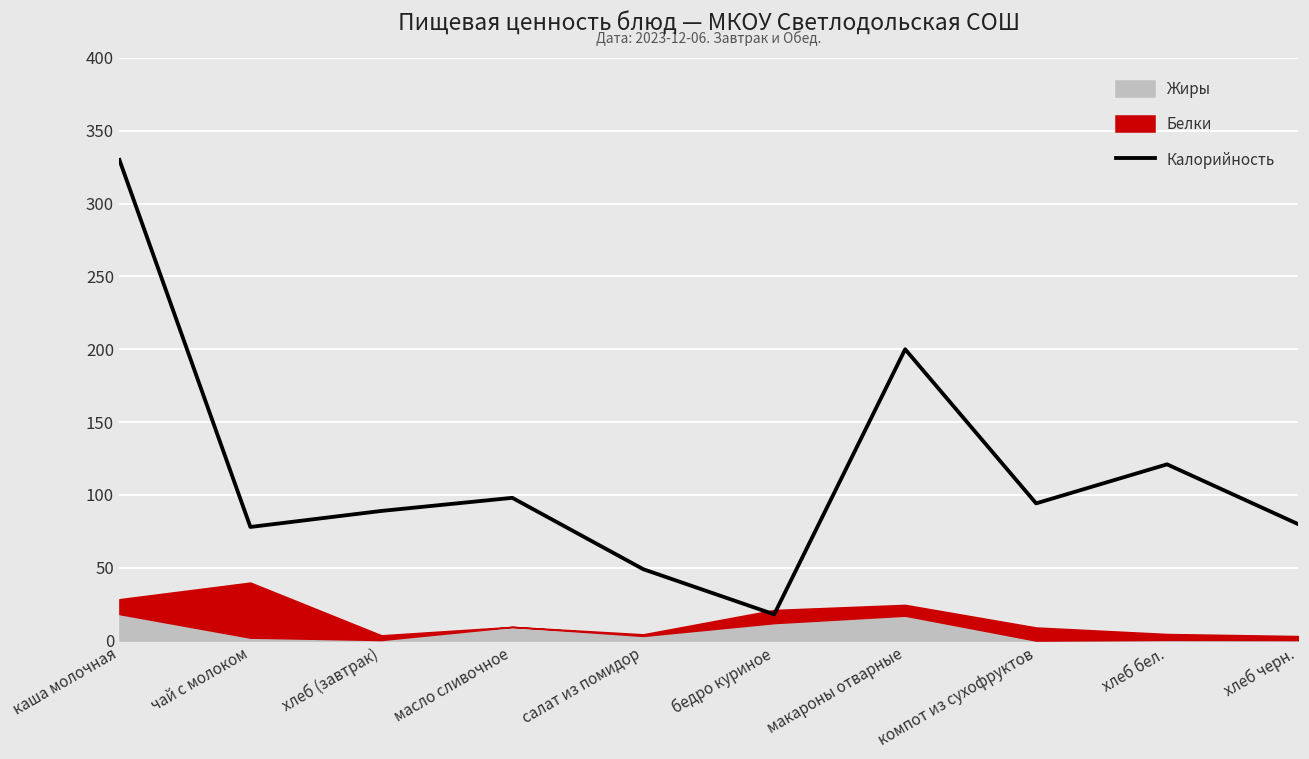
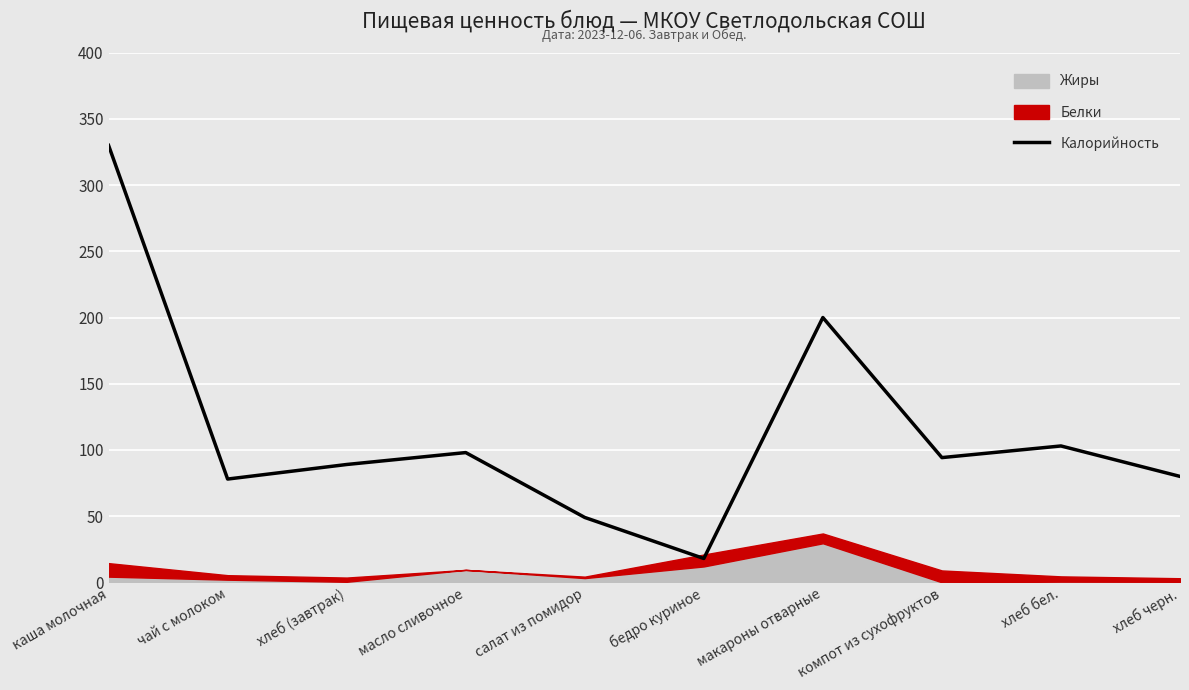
  {
    "Жиры": {
-     "каша молочная": 18,
-     "макароны отварные": 17
+     "каша молочная": 4,
+     "макароны отварные": 30
    },
    "Калорийность": {
      "каша молочная": 330,
      "чай с молоком": 78,
      "хлеб (завтрак)": 89,
      "масло сливочное": 98,
      "салат из помидор": 49,
      "бедро куриное": 18,
      "макароны отварные": 200,
      "компот из сухофруктов": 94,
-     "хлеб бел.": 121,
+     "хлеб бел.": 103,
      "хлеб черн.": 80
    },
    "Белки": {
      "каша молочная": 10,
-     "чай с молоком": 38,
+     "чай с молоком": 3,
      "хлеб (завтрак)": 3,
      "бедро куриное": 9,
      "макароны отварные": 7,
      "компот из сухофруктов": 9,
      "хлеб бел.": 4,
      "хлеб черн.": 3
    }
  }
